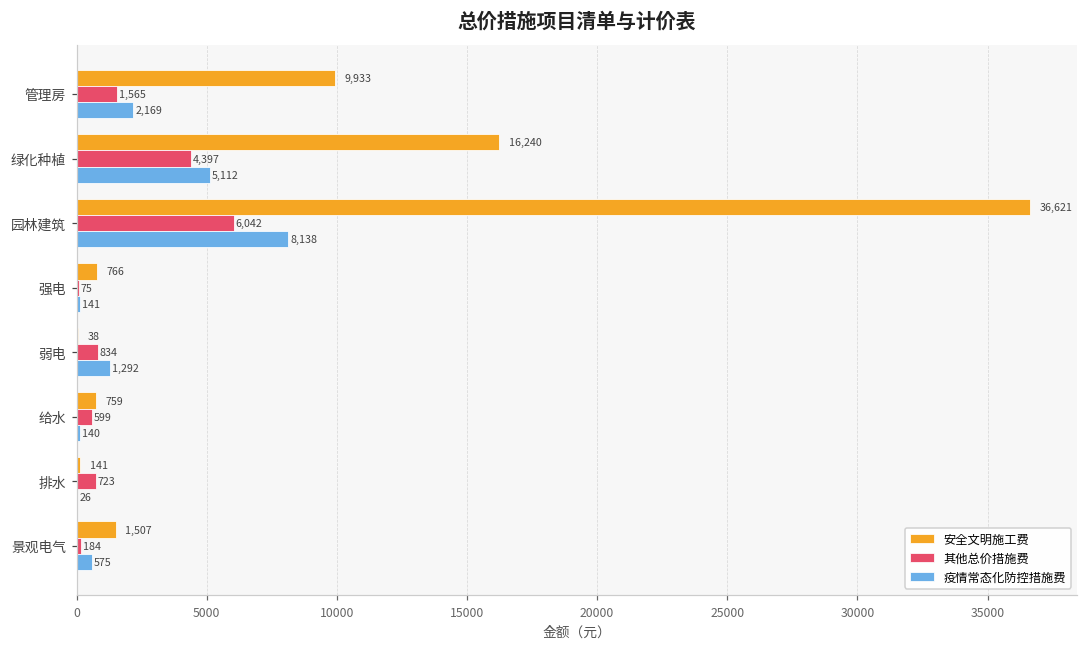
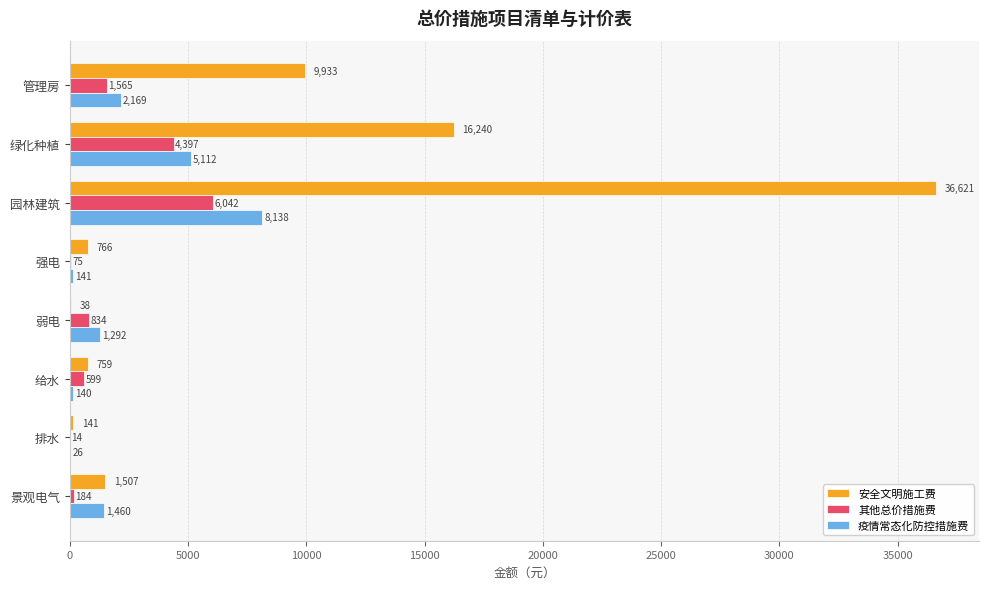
  {
    "安全文明施工费": {
      "管理房": "9,933",
      "绿化种植": "16,240",
      "园林建筑": "36,621",
      "强电": "766",
      "弱电": "38",
      "给水": "759",
      "排水": "141",
      "景观电气": "1,507"
    },
    "其他总价措施费": {
      "管理房": "1,565",
      "绿化种植": "4,397",
      "园林建筑": "6,042",
      "强电": "75",
      "弱电": "834",
      "给水": "599",
-     "排水": "723",
+     "排水": "14",
      "景观电气": "184"
    },
    "疫情常态化防控措施费": {
      "管理房": "2,169",
      "绿化种植": "5,112",
      "园林建筑": "8,138",
      "强电": "141",
      "弱电": "1,292",
      "给水": "140",
      "排水": "26",
-     "景观电气": "575"
+     "景观电气": "1,460"
    }
  }
